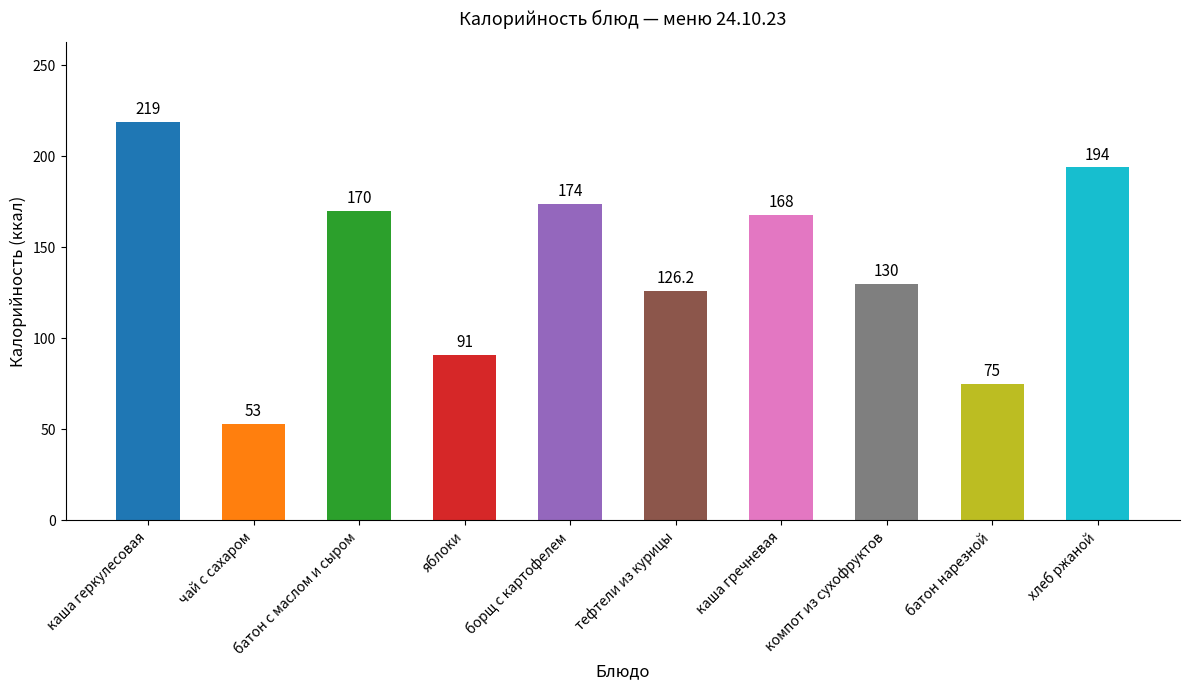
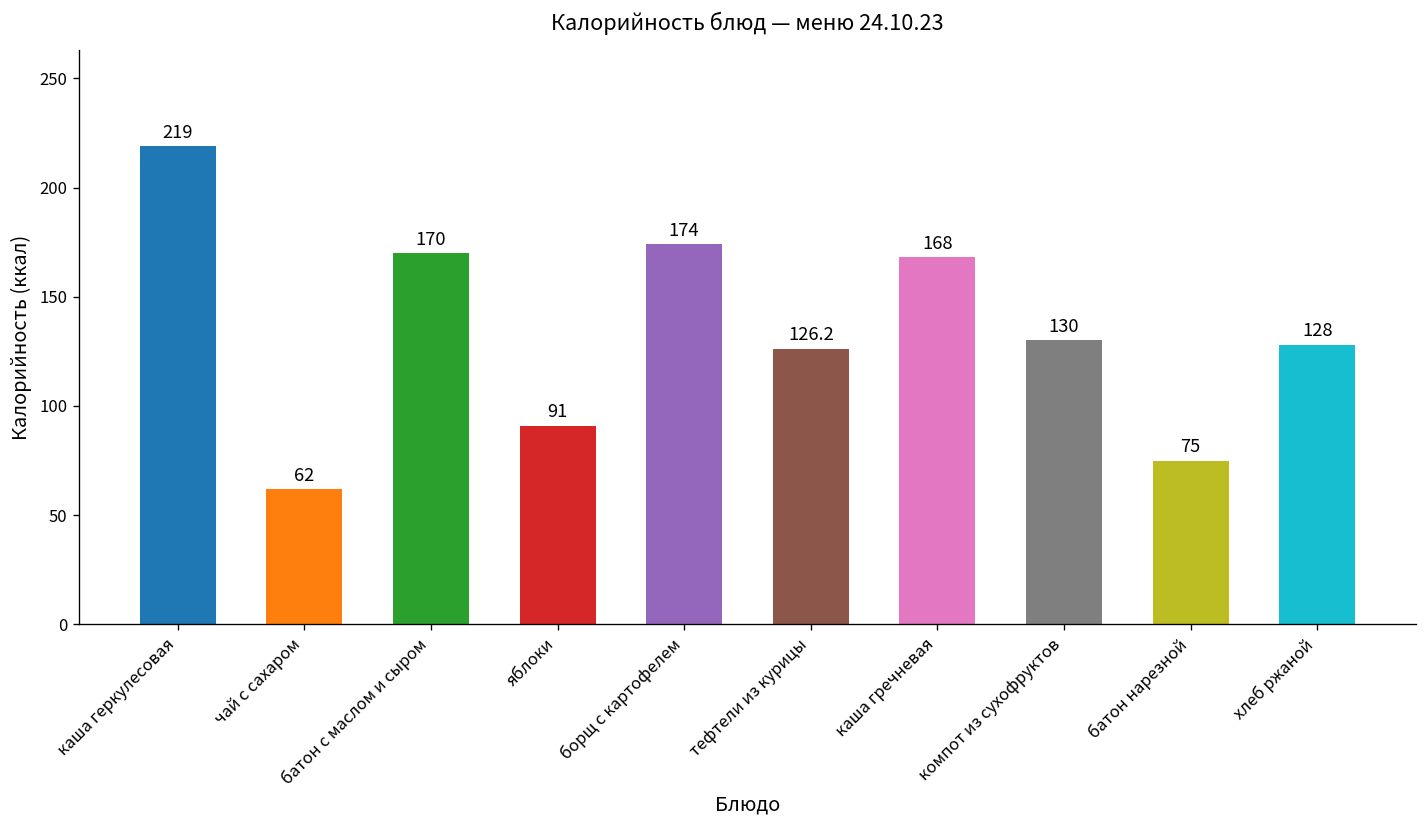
  {
    "каша геркулесовая": 219,
-   "чай с сахаром": 53,
+   "чай с сахаром": 62,
    "батон с маслом и сыром": 170,
    "яблоки": 91,
    "борщ с картофелем": 174,
    "тефтели из курицы": 126.2,
    "каша гречневая": 168,
    "компот из сухофруктов": 130,
    "батон нарезной": 75,
-   "хлеб ржаной": 194
+   "хлеб ржаной": 128
  }
